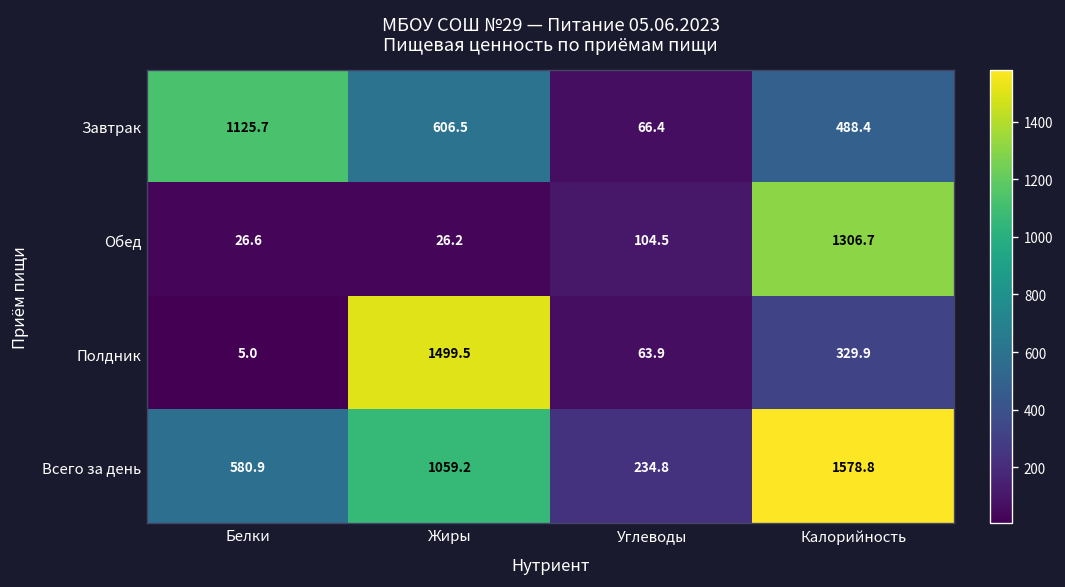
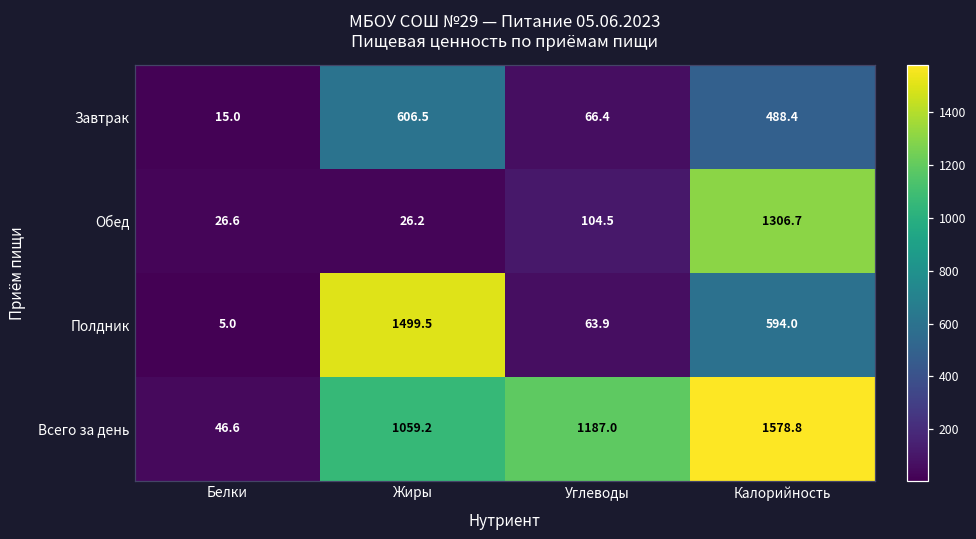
  {
    "Завтрак": {
-     "Белки": 1125.7,
+     "Белки": 15.0,
      "Жиры": 606.5,
      "Углеводы": 66.4,
      "Калорийность": 488.4
    },
    "Обед": {
      "Белки": 26.6,
      "Жиры": 26.2,
      "Углеводы": 104.5,
      "Калорийность": 1306.7
    },
    "Полдник": {
      "Белки": 5.0,
      "Жиры": 1499.5,
      "Углеводы": 63.9,
-     "Калорийность": 329.9
+     "Калорийность": 594.0
    },
    "Всего за день": {
-     "Белки": 580.9,
+     "Белки": 46.6,
      "Жиры": 1059.2,
-     "Углеводы": 234.8,
+     "Углеводы": 1187.0,
      "Калорийность": 1578.8
    }
  }
